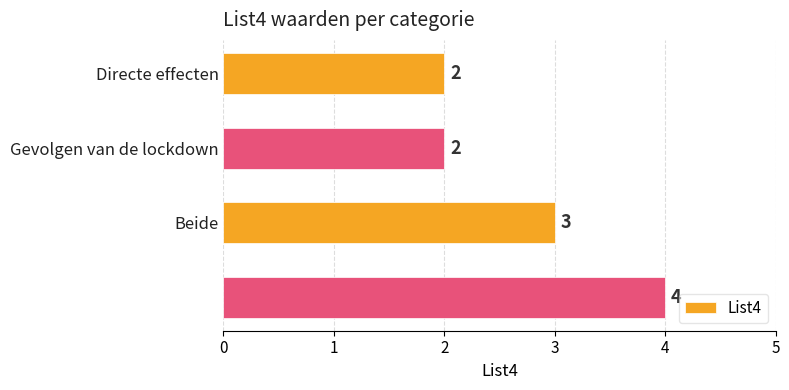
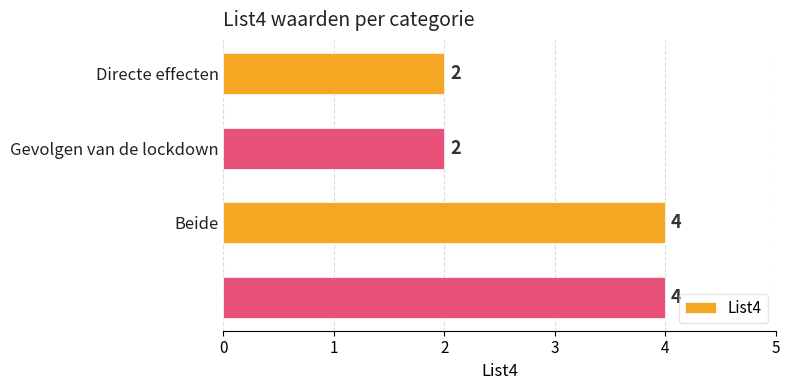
  {
    "Directe effecten": 2,
    "Gevolgen van de lockdown": 2,
-   "Beide": 3
+   "Beide": 4
  }
